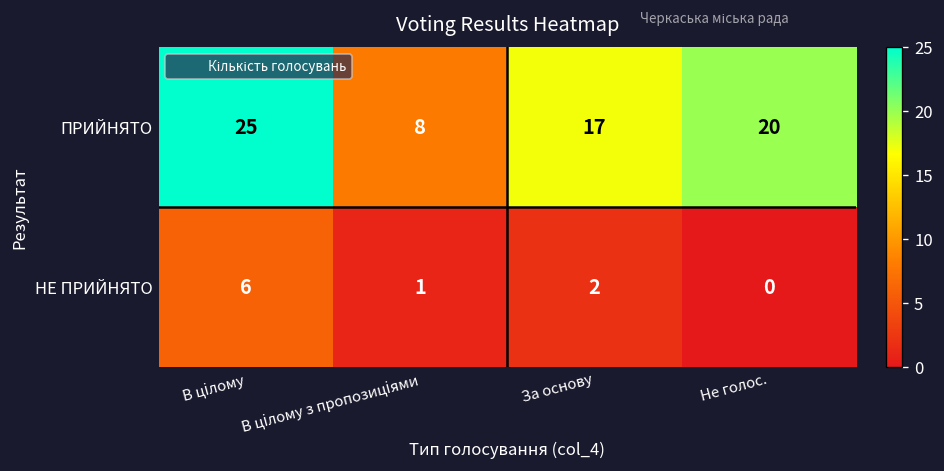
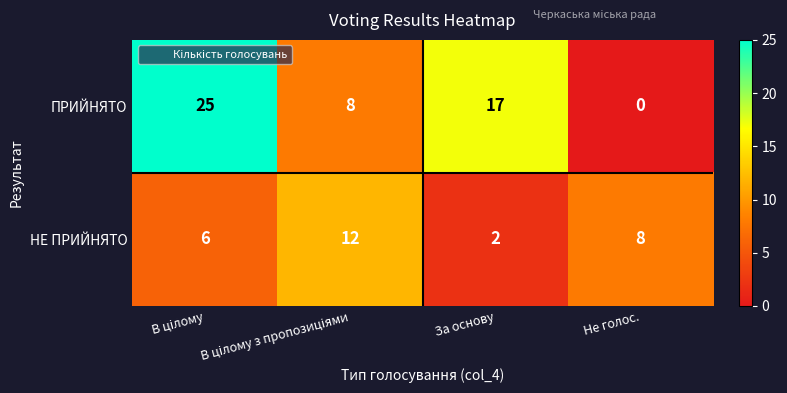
  {
    "ПРИЙНЯТО": {
      "В цілому": 25,
      "В цілому з пропозиціями": 8,
      "За основу": 17,
-     "Не голос.": 20
+     "Не голос.": 0
    },
    "НЕ ПРИЙНЯТО": {
      "В цілому": 6,
-     "В цілому з пропозиціями": 1,
+     "В цілому з пропозиціями": 12,
      "За основу": 2,
-     "Не голос.": 0
+     "Не голос.": 8
    }
  }
